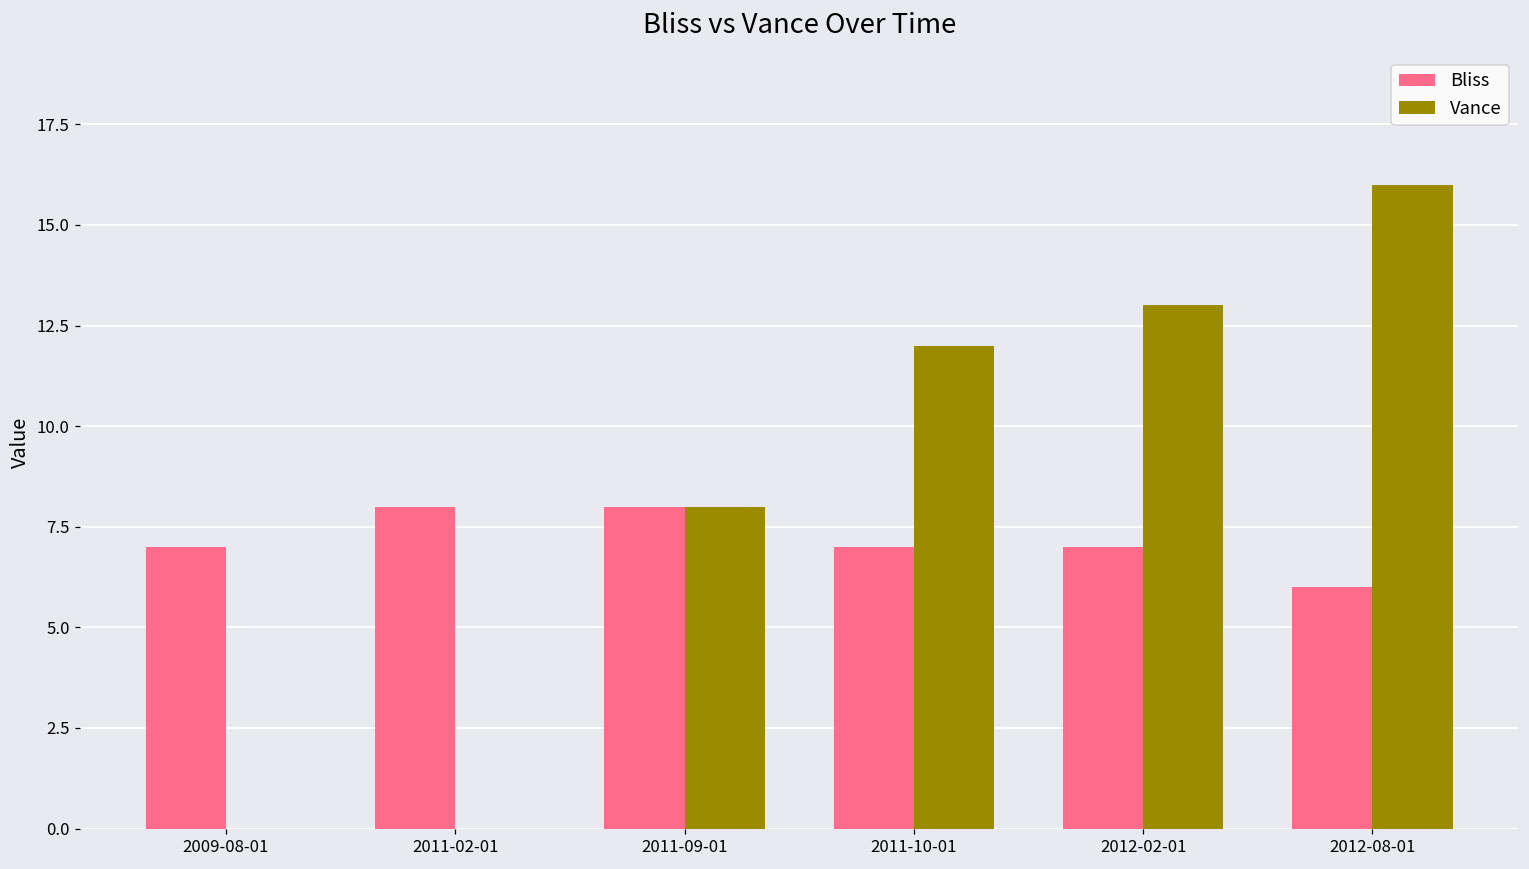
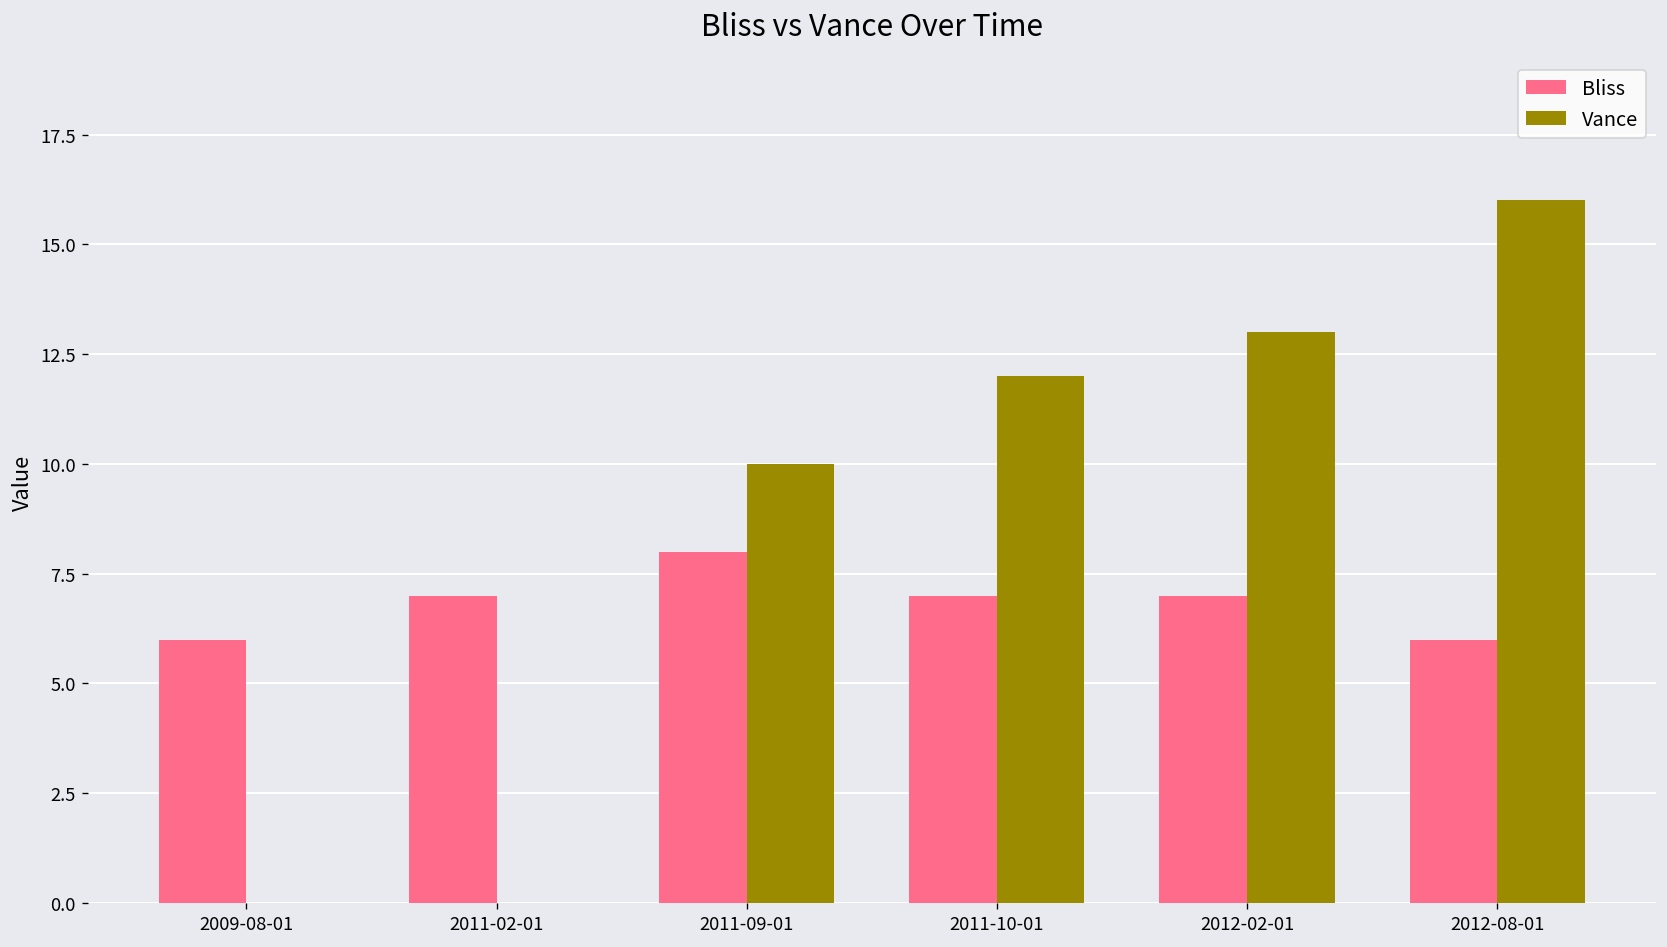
  {
    "Bliss": {
-     "2009-08-01": 7,
-     "2011-02-01": 8,
+     "2009-08-01": 6,
+     "2011-02-01": 7,
      "2011-09-01": 8,
      "2011-10-01": 7,
      "2012-02-01": 7,
      "2012-08-01": 6
    },
    "Vance": {
      "2009-08-01": 0,
      "2011-02-01": 0,
-     "2011-09-01": 8,
+     "2011-09-01": 10,
      "2011-10-01": 12,
      "2012-02-01": 13,
      "2012-08-01": 16
    }
  }
